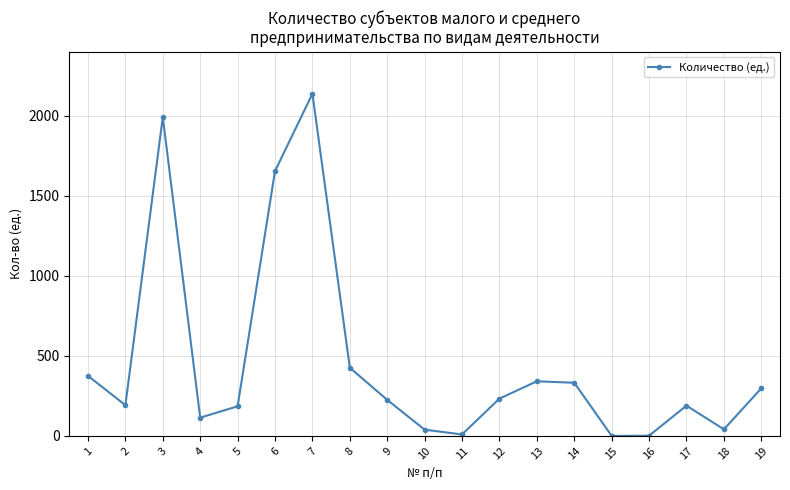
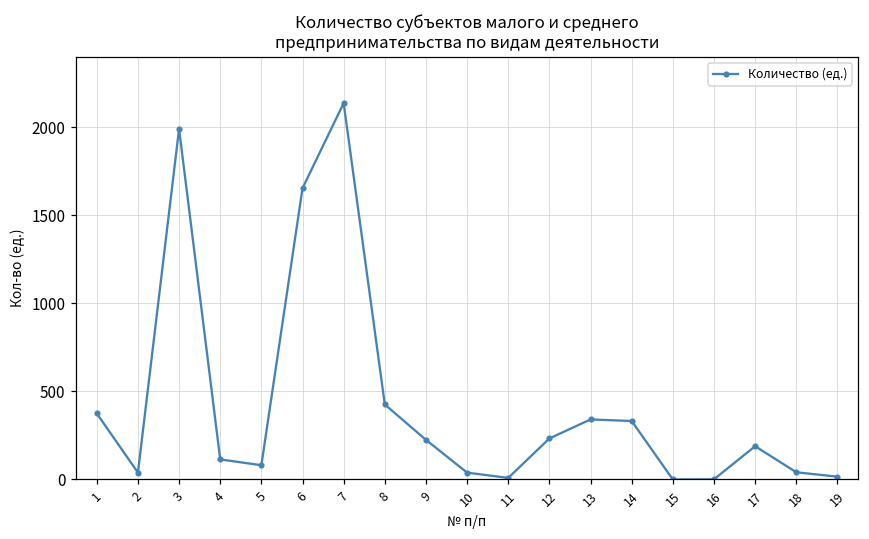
  {
    "1": 380,
-   "2": 190,
+   "2": 40,
    "3": 1990,
    "4": 110,
-   "5": 190,
+   "5": 80,
    "6": 1650,
    "7": 2140,
    "8": 430,
    "9": 230,
    "10": 40,
    "11": 10,
    "12": 230,
    "13": 340,
    "14": 330,
    "15": 0,
    "16": 0,
    "17": 190,
    "18": 40,
-   "19": 300
+   "19": 20
  }
